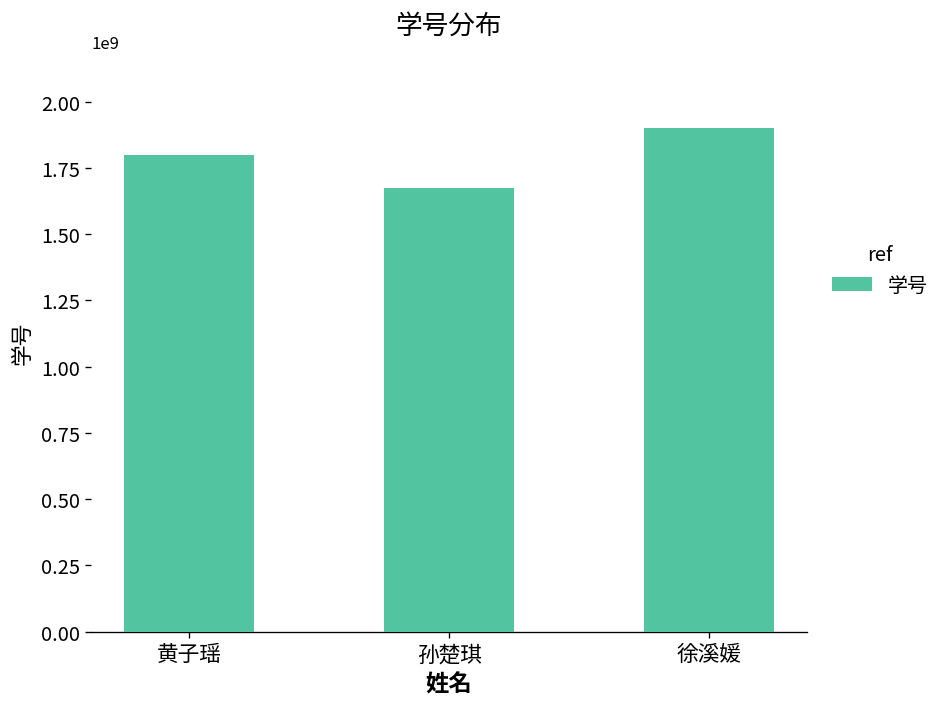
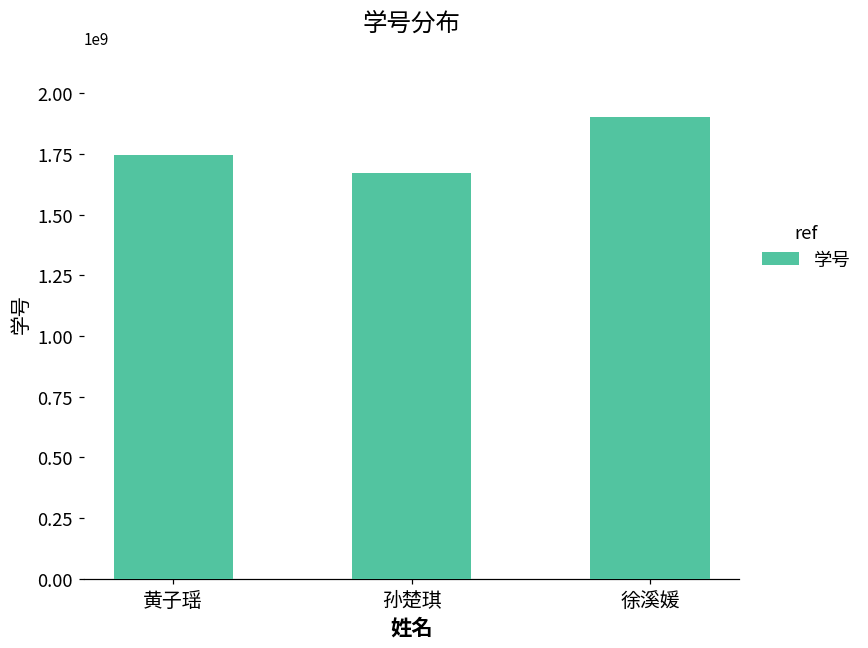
  {
-   "黄子瑶": 1800000000,
+   "黄子瑶": 1740000000,
    "孙楚琪": 1670000000,
    "徐溪媛": 1900000000
  }
